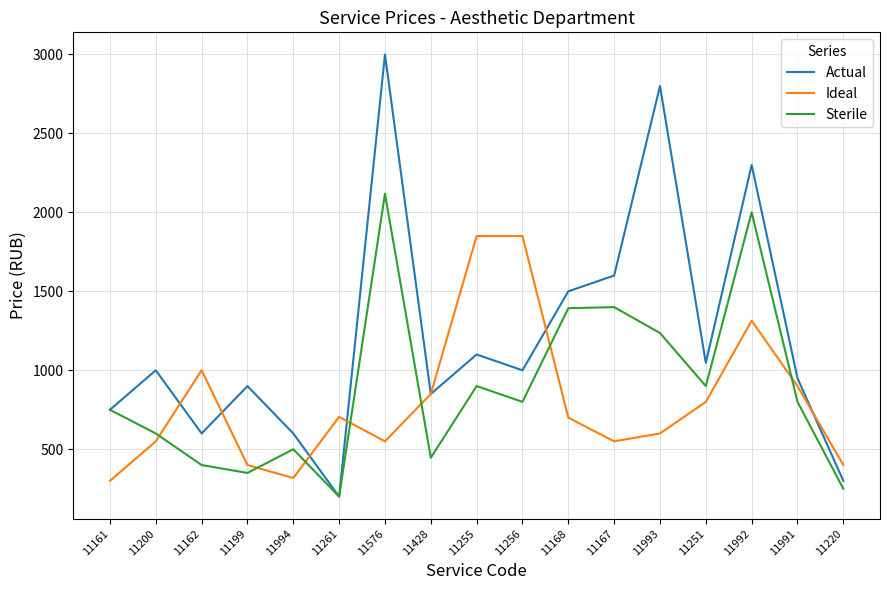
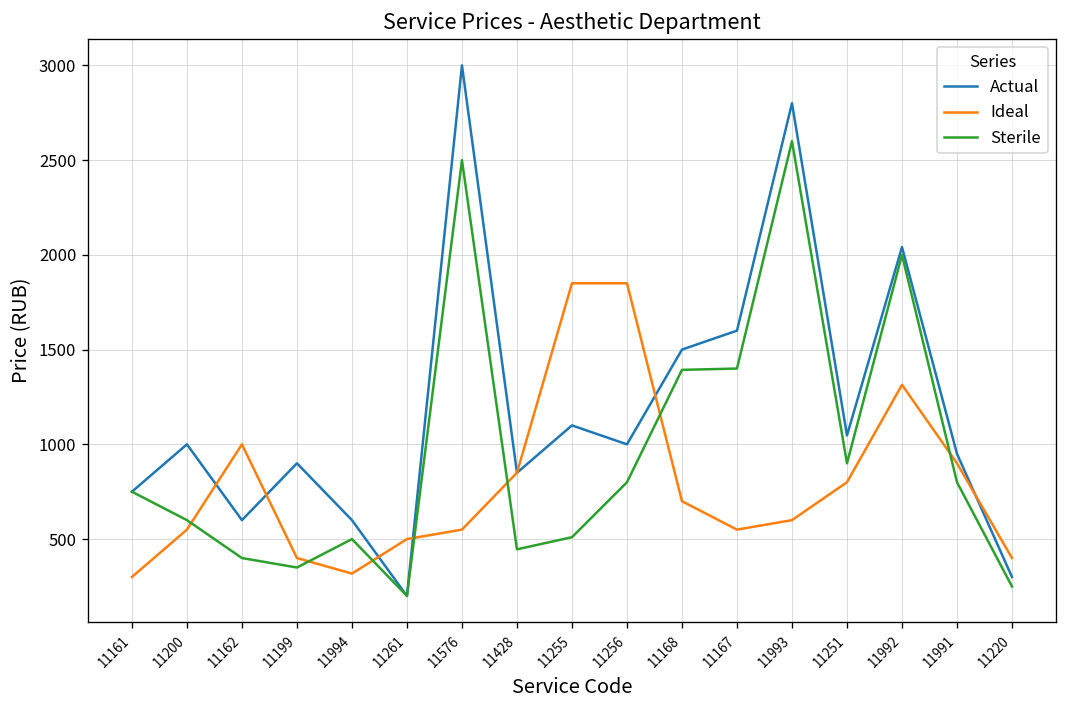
  {
    "Actual": {
      "11200": 1000,
      "11162": 600,
      "11199": 900,
      "11994": 600,
      "11576": 3000,
      "11255": 1100,
      "11256": 1000,
      "11168": 1500,
      "11167": 1600,
      "11993": 2800,
      "11251": 1050,
-     "11992": 2300,
+     "11992": 2040,
      "11991": 950,
      "11220": 300
    },
    "Ideal": {
      "11161": 300,
      "11200": 550,
      "11162": 1000,
      "11199": 400,
      "11994": 320,
-     "11261": 710,
+     "11261": 500,
      "11576": 550,
      "11255": 1850,
      "11256": 1850,
      "11168": 700,
      "11167": 550,
      "11993": 600,
      "11251": 800,
      "11992": 1310,
      "11991": 900,
      "11220": 400
    },
    "Sterile": {
      "11200": 600,
      "11162": 400,
      "11199": 350,
      "11994": 500,
-     "11576": 2120,
+     "11576": 2500,
      "11428": 450,
-     "11255": 900,
+     "11255": 510,
      "11256": 800,
      "11168": 1390,
      "11167": 1400,
-     "11993": 1240,
+     "11993": 2600,
      "11251": 900,
      "11992": 2000,
      "11991": 800,
      "11220": 250
    }
  }
